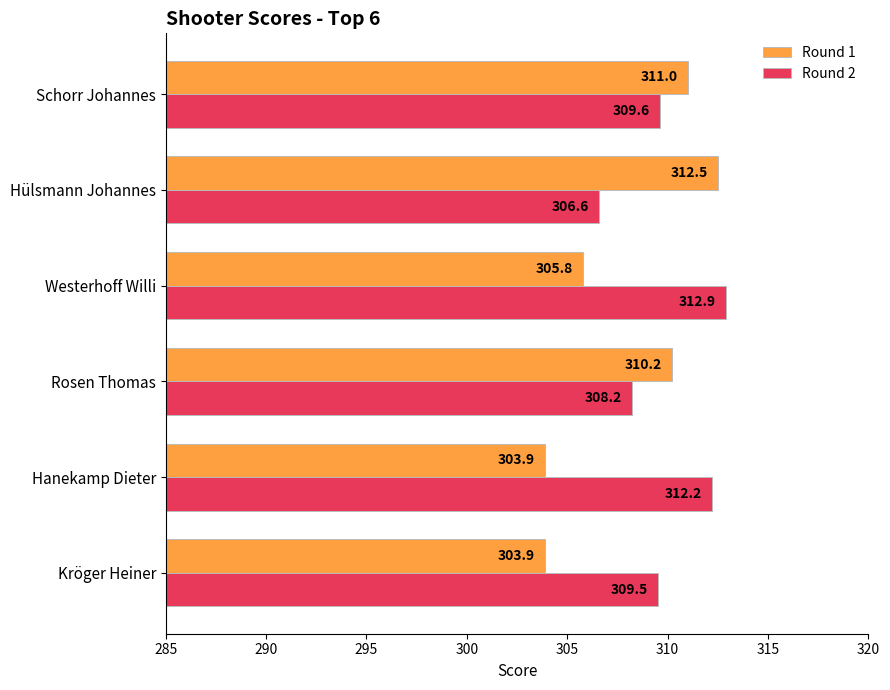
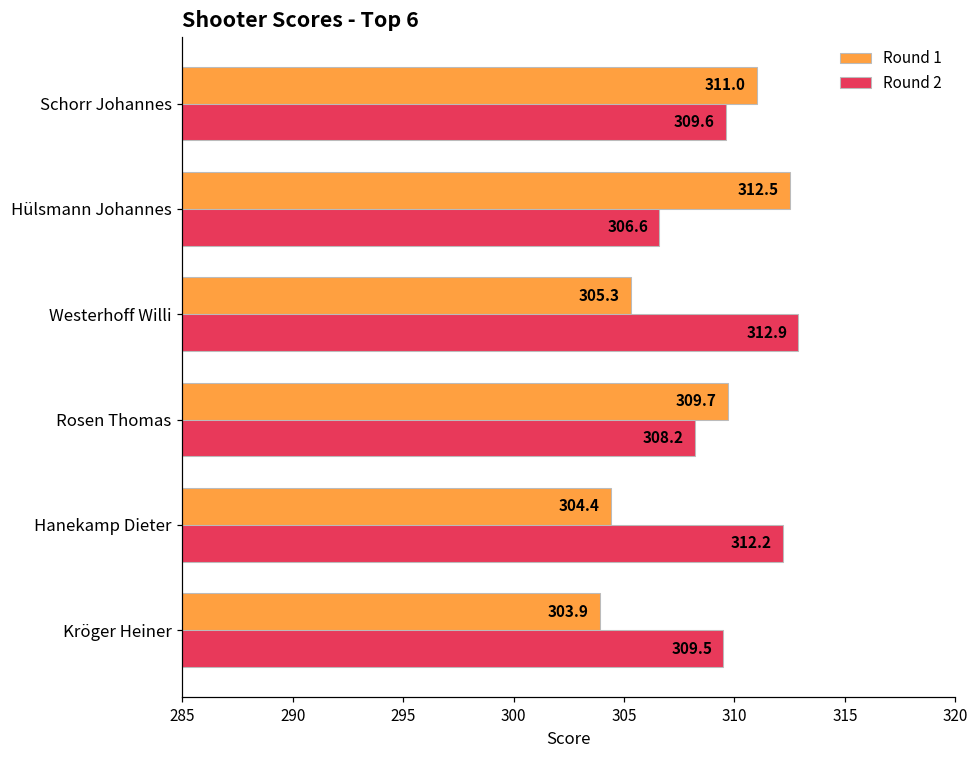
  {
    "Round 1": {
      "Schorr Johannes": 311.0,
      "Hülsmann Johannes": 312.5,
-     "Westerhoff Willi": 305.8,
-     "Rosen Thomas": 310.2,
-     "Hanekamp Dieter": 303.9,
+     "Westerhoff Willi": 305.3,
+     "Rosen Thomas": 309.7,
+     "Hanekamp Dieter": 304.4,
      "Kröger Heiner": 303.9
    },
    "Round 2": {
      "Schorr Johannes": 309.6,
      "Hülsmann Johannes": 306.6,
      "Westerhoff Willi": 312.9,
      "Rosen Thomas": 308.2,
      "Hanekamp Dieter": 312.2,
      "Kröger Heiner": 309.5
    }
  }
